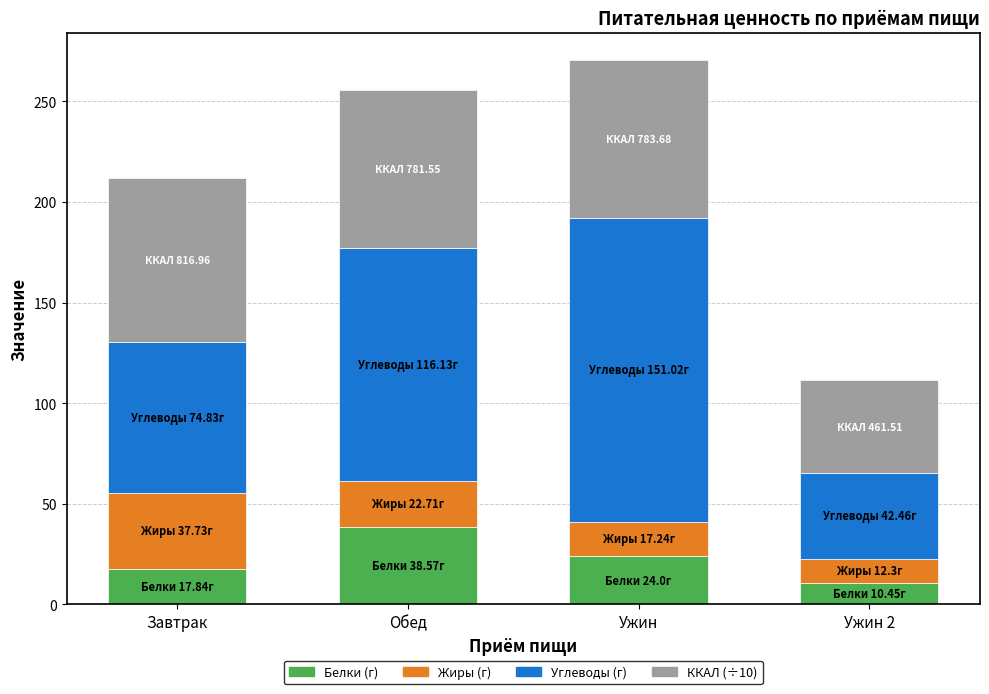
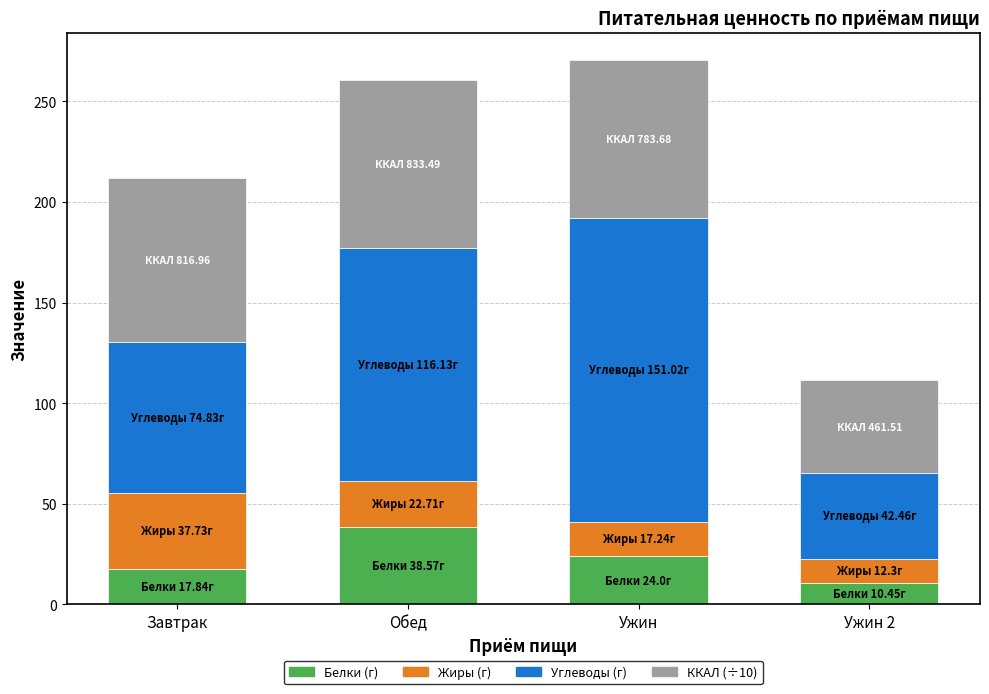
  {
    "ККАЛ (÷10)": {
-     "Обед": 781.55
+     "Обед": 833.49
    }
  }
